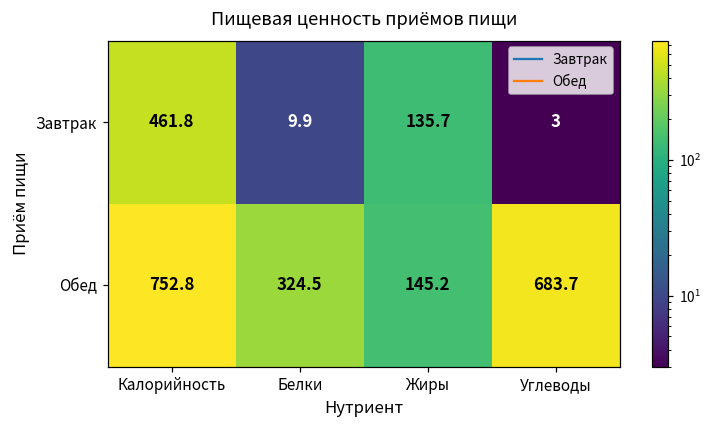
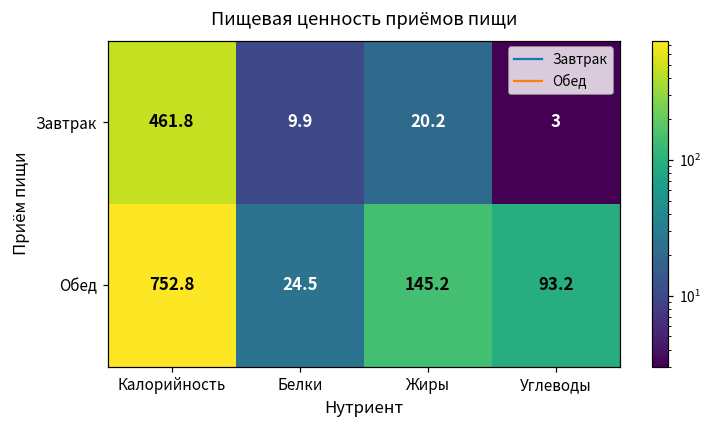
  {
    "Завтрак": {
      "Калорийность": 461.8,
      "Белки": 9.9,
-     "Жиры": 135.7,
+     "Жиры": 20.2,
      "Углеводы": 3
    },
    "Обед": {
      "Калорийность": 752.8,
-     "Белки": 324.5,
+     "Белки": 24.5,
      "Жиры": 145.2,
-     "Углеводы": 683.7
+     "Углеводы": 93.2
    }
  }
